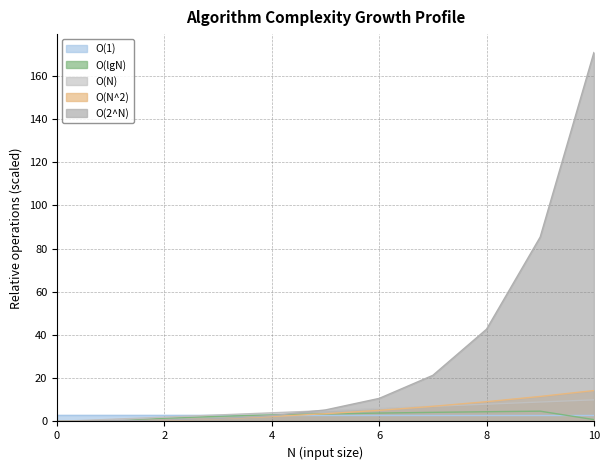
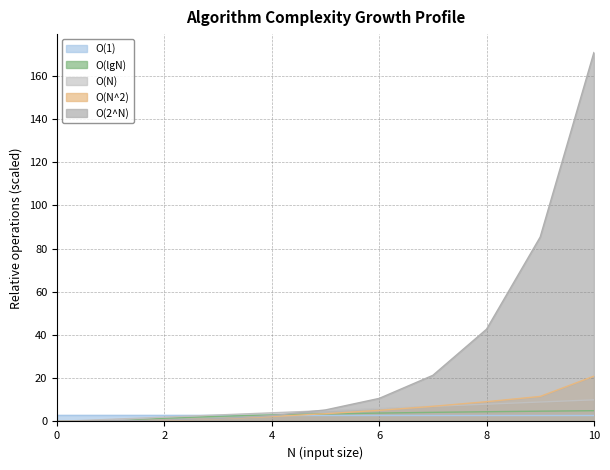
  {
    "O(lgN)": {
      "8": 5,
-     "10": 1
+     "10": 5
    },
    "O(N^2)": {
-     "10": 14
+     "10": 21
    }
  }
